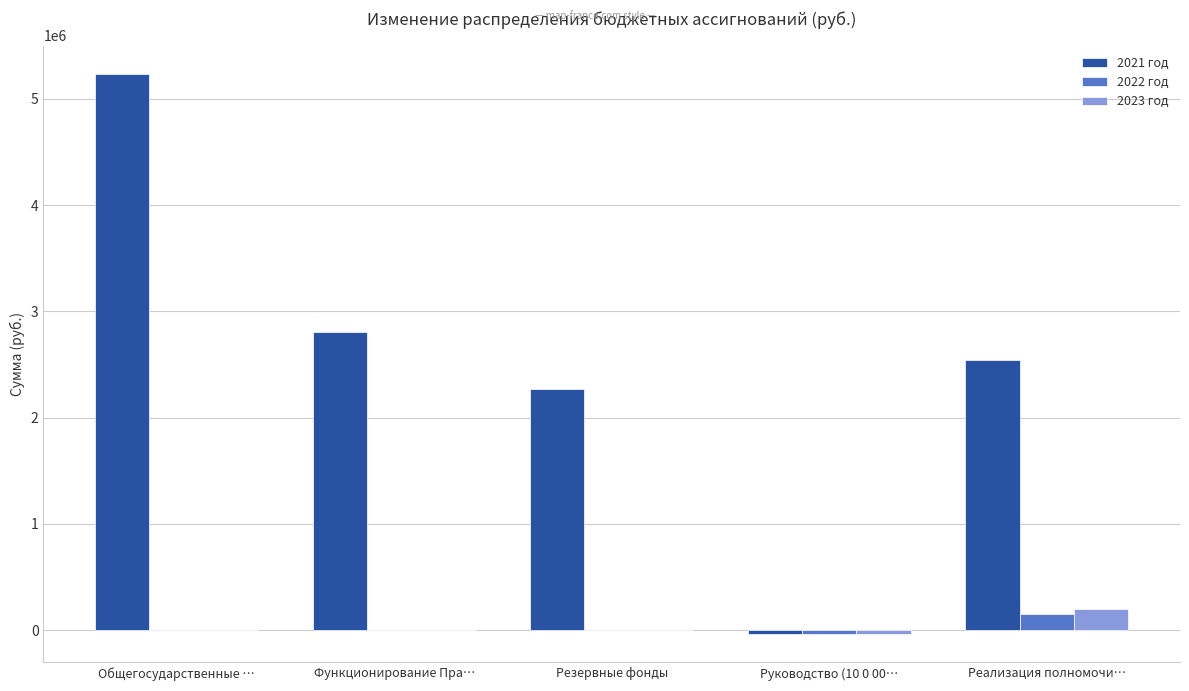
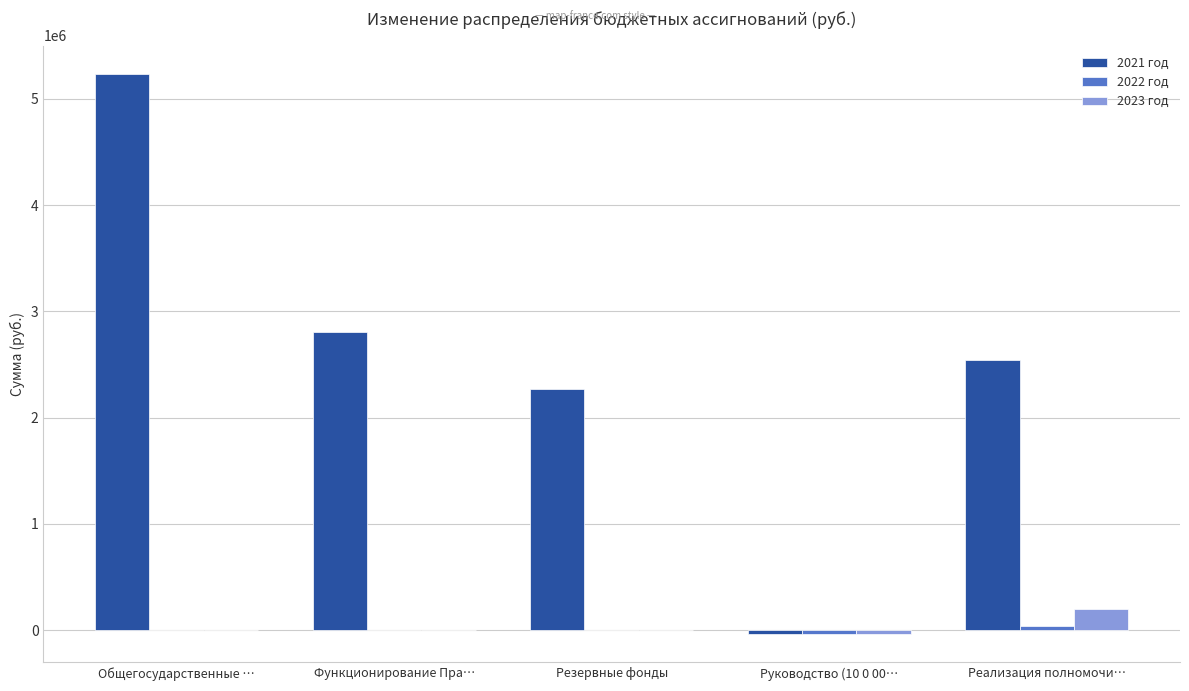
  {
    "2021 год": {
      "Общегосударственные …": 5240000,
      "Функционирование Пра…": 2800000,
      "Резервные фонды": 2270000,
      "Руководство (10 0 00…": -40000,
      "Реализация полномочи…": 2540000
    },
    "2022 год": {
      "Общегосударственные …": 0,
      "Функционирование Пра…": 0,
      "Резервные фонды": 0,
      "Руководство (10 0 00…": -40000,
-     "Реализация полномочи…": 150000
+     "Реализация полномочи…": 40000
    },
    "2023 год": {
      "Общегосударственные …": 0,
      "Функционирование Пра…": 0,
      "Резервные фонды": 0,
      "Руководство (10 0 00…": -40000,
      "Реализация полномочи…": 200000
    }
  }
